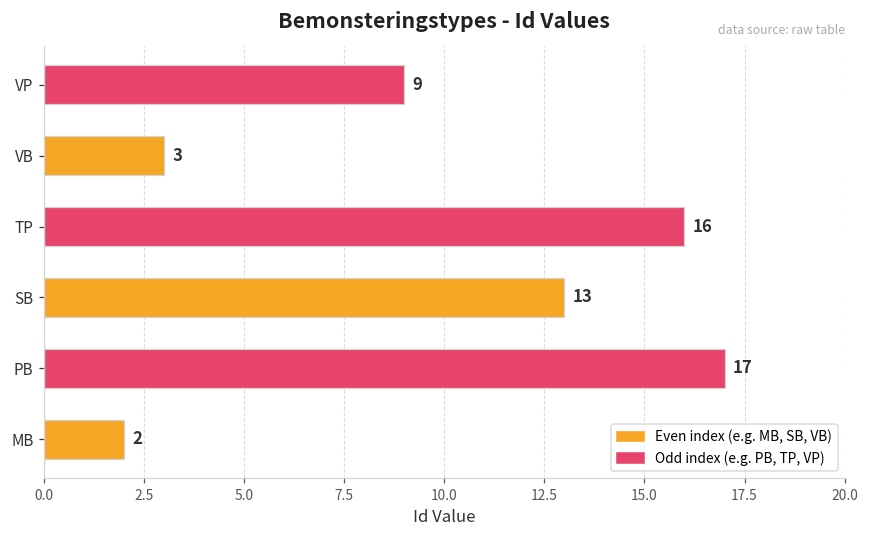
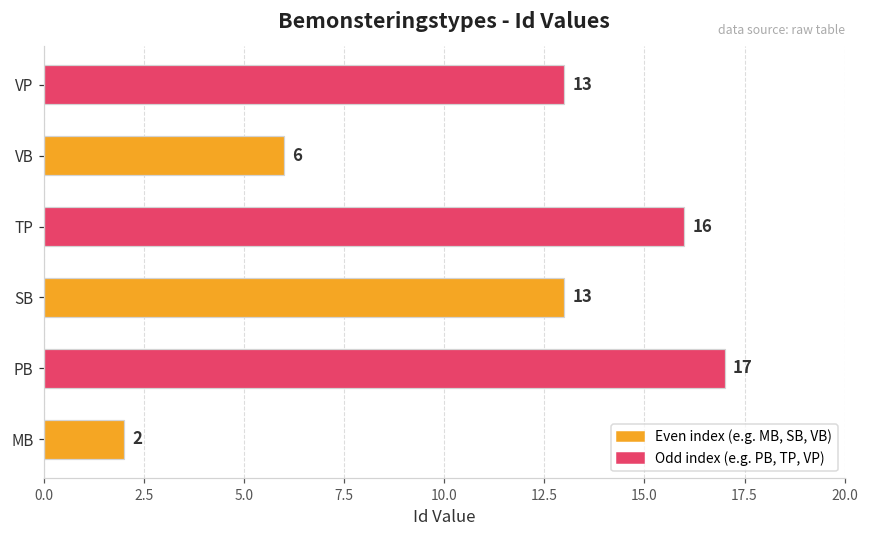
  {
-   "VP": 9,
-   "VB": 3,
+   "VP": 13,
+   "VB": 6,
    "TP": 16,
    "SB": 13,
    "PB": 17,
    "MB": 2
  }
